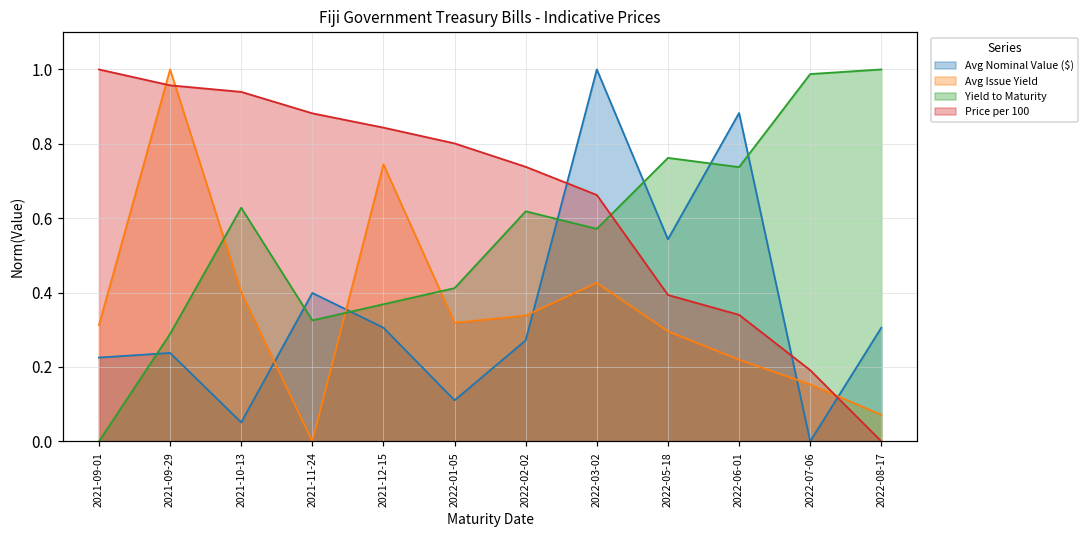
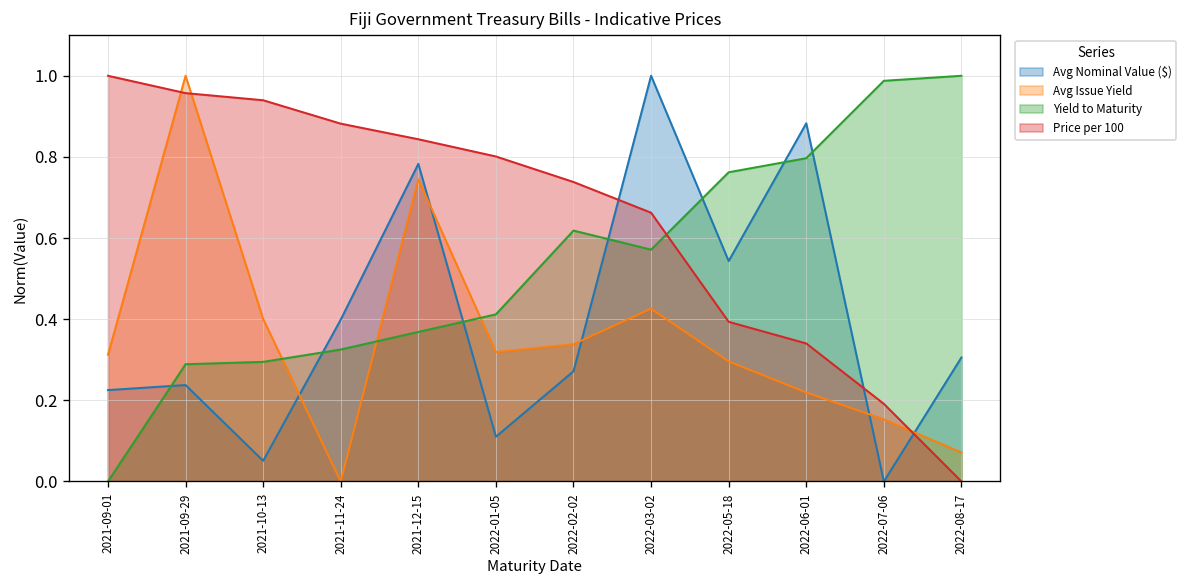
  {
    "Avg Nominal Value ($)": {
      "2021-09-01": 0.23,
      "2021-09-29": 0.24,
      "2021-10-13": 0.05,
      "2021-11-24": 0.40,
-     "2021-12-15": 0.31,
+     "2021-12-15": 0.78,
      "2022-01-05": 0.11,
      "2022-02-02": 0.27,
      "2022-03-02": 1.00,
      "2022-05-18": 0.54,
      "2022-06-01": 0.88,
      "2022-07-06": 0.00,
      "2022-08-17": 0.31
    },
    "Yield to Maturity": {
      "2021-09-01": 0.00,
      "2021-09-29": 0.29,
-     "2021-10-13": 0.63,
+     "2021-10-13": 0.29,
      "2021-11-24": 0.33,
      "2021-12-15": 0.37,
      "2022-01-05": 0.41,
      "2022-02-02": 0.62,
      "2022-03-02": 0.57,
      "2022-05-18": 0.76,
-     "2022-06-01": 0.74,
+     "2022-06-01": 0.80,
      "2022-07-06": 0.99,
      "2022-08-17": 1.00
    }
  }
